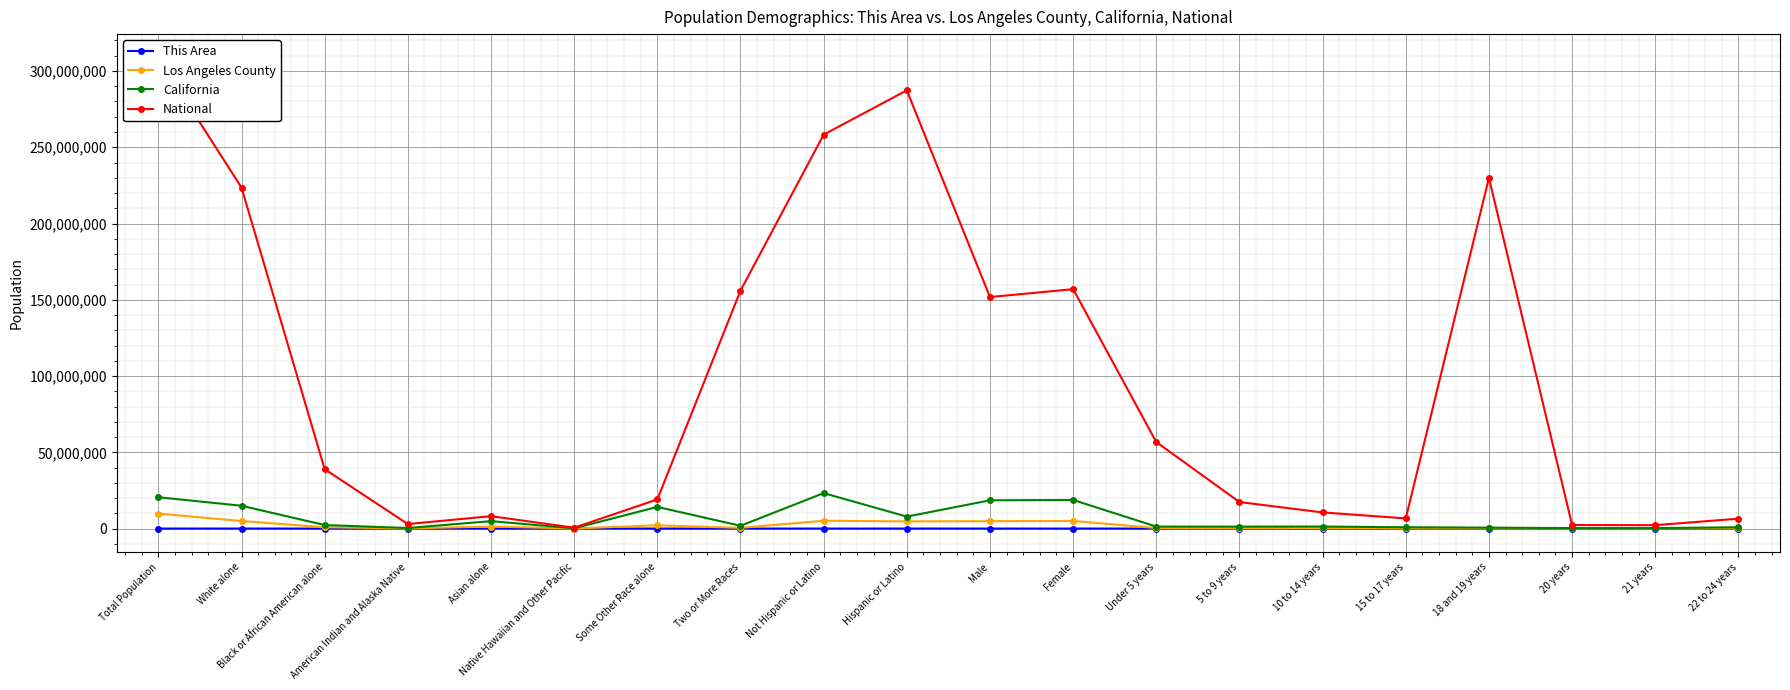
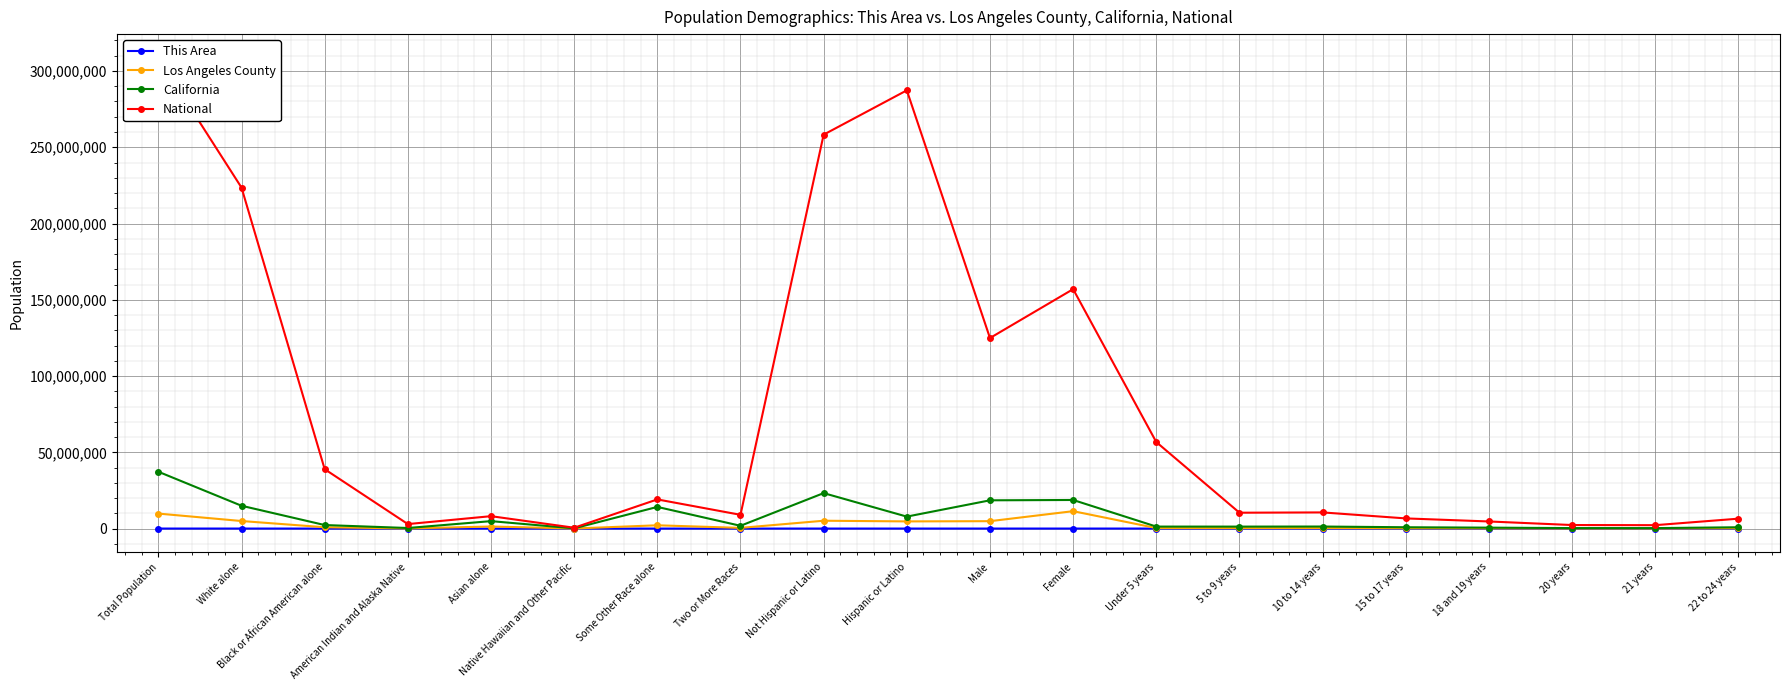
  {
    "This Area": {
      "Total Population": "0",
      "White alone": "0",
      "Some Other Race alone": "0",
      "Not Hispanic or Latino": "0",
      "Hispanic or Latino": "0",
      "Male": "0",
      "Female": "0"
    },
    "Los Angeles County": {
      "Total Population": "10,000,000",
      "White alone": "5,000,000",
      "Some Other Race alone": "2,000,000",
      "Not Hispanic or Latino": "5,000,000",
      "Hispanic or Latino": "5,000,000",
      "Male": "5,000,000",
-     "Female": "5,000,000"
+     "Female": "11,000,000"
    },
    "California": {
-     "Total Population": "21,000,000",
+     "Total Population": "37,000,000",
      "White alone": "15,000,000",
      "Asian alone": "5,000,000",
      "Some Other Race alone": "14,000,000",
      "Not Hispanic or Latino": "23,000,000",
      "Hispanic or Latino": "8,000,000",
      "Male": "19,000,000",
      "Female": "19,000,000"
    },
    "National": {
      "White alone": "224,000,000",
      "Black or African American alone": "39,000,000",
      "American Indian and Alaska Native": "3,000,000",
      "Asian alone": "8,000,000",
      "Some Other Race alone": "19,000,000",
-     "Two or More Races": "156,000,000",
+     "Two or More Races": "9,000,000",
      "Not Hispanic or Latino": "258,000,000",
      "Hispanic or Latino": "287,000,000",
-     "Male": "152,000,000",
+     "Male": "125,000,000",
      "Female": "157,000,000",
      "Under 5 years": "57,000,000",
-     "5 to 9 years": "17,000,000",
+     "5 to 9 years": "10,000,000",
      "10 to 14 years": "11,000,000",
      "15 to 17 years": "7,000,000",
-     "18 and 19 years": "230,000,000",
+     "18 and 19 years": "5,000,000",
      "20 years": "2,000,000",
      "21 years": "2,000,000",
      "22 to 24 years": "6,000,000"
    }
  }
